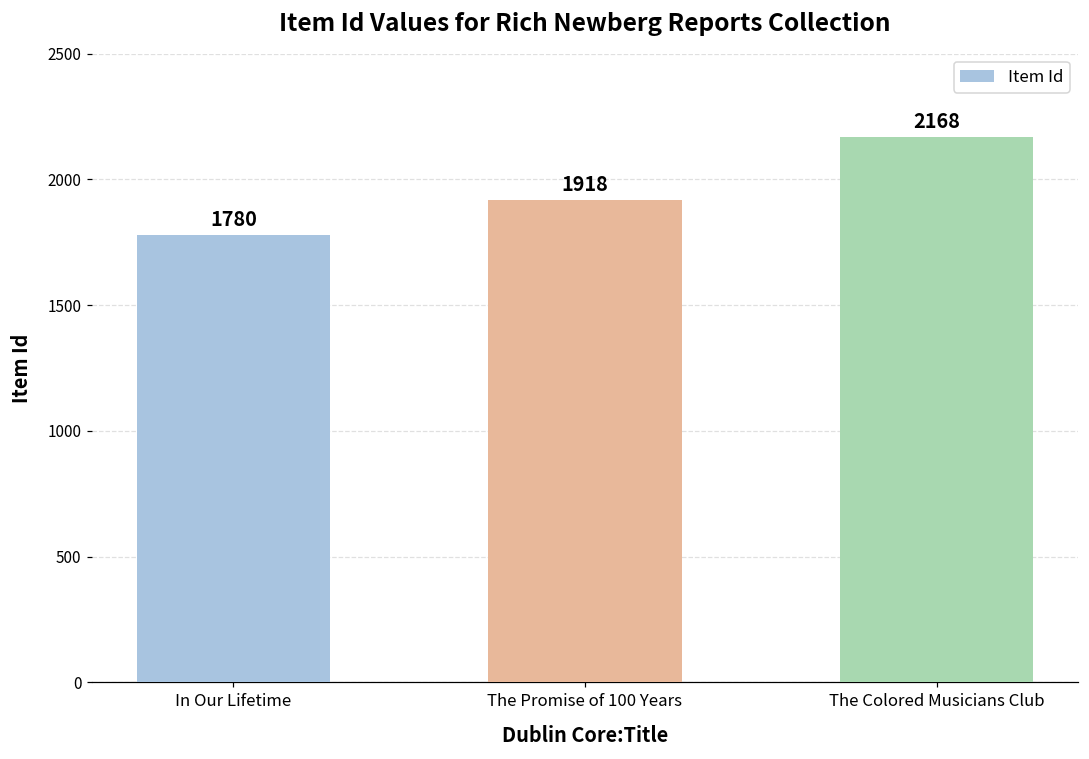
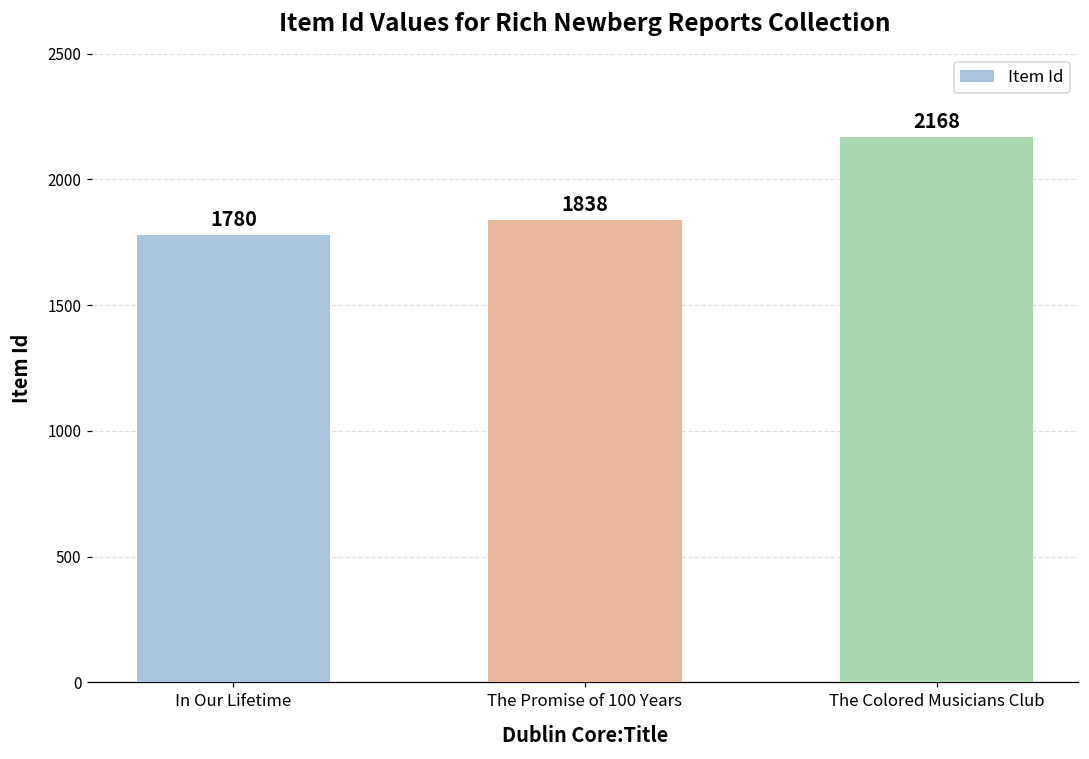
  {
    "In Our Lifetime": 1780,
-   "The Promise of 100 Years": 1918,
+   "The Promise of 100 Years": 1838,
    "The Colored Musicians Club": 2168
  }
